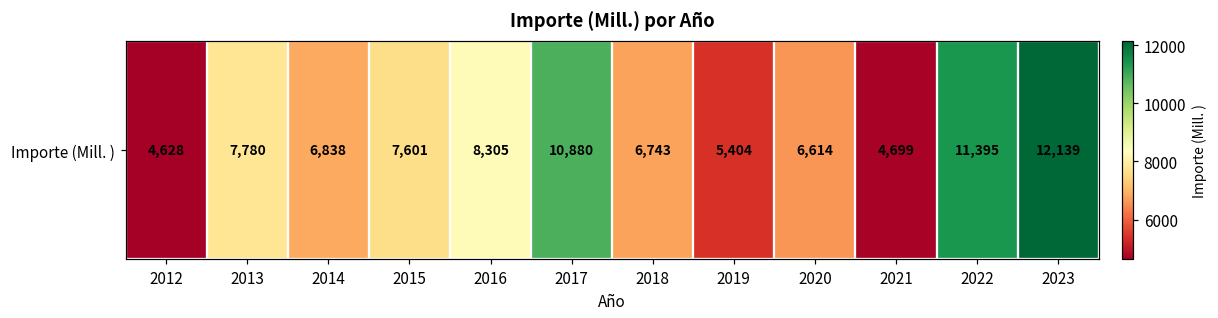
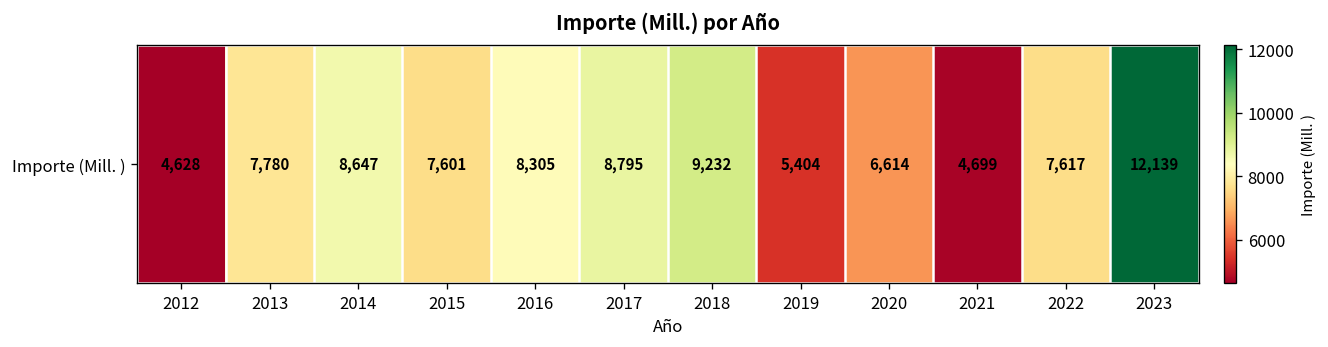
  {
    "Importe (Mill. )": {
      "2012": "4,628",
      "2013": "7,780",
-     "2014": "6,838",
+     "2014": "8,647",
      "2015": "7,601",
      "2016": "8,305",
-     "2017": "10,880",
-     "2018": "6,743",
+     "2017": "8,795",
+     "2018": "9,232",
      "2019": "5,404",
      "2020": "6,614",
      "2021": "4,699",
-     "2022": "11,395",
+     "2022": "7,617",
      "2023": "12,139"
    }
  }
